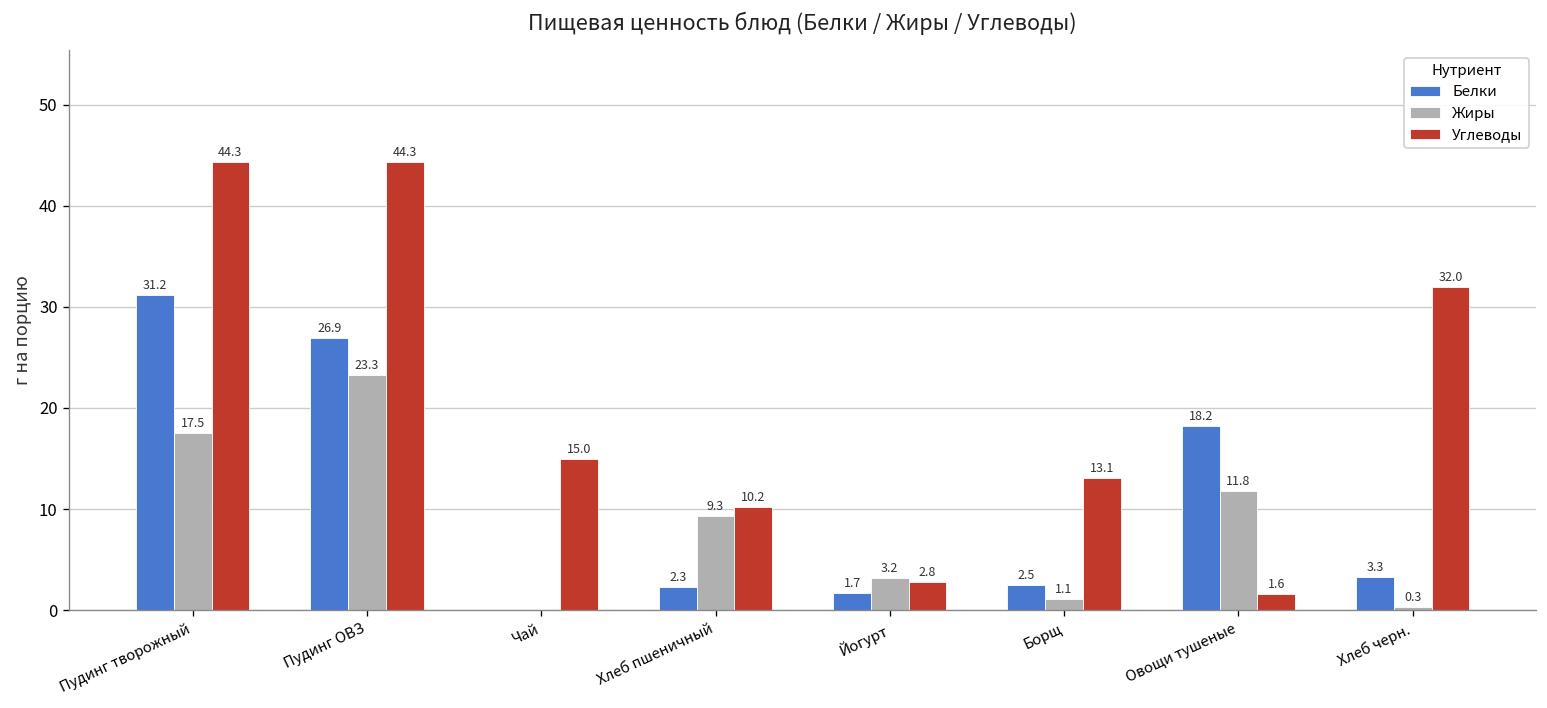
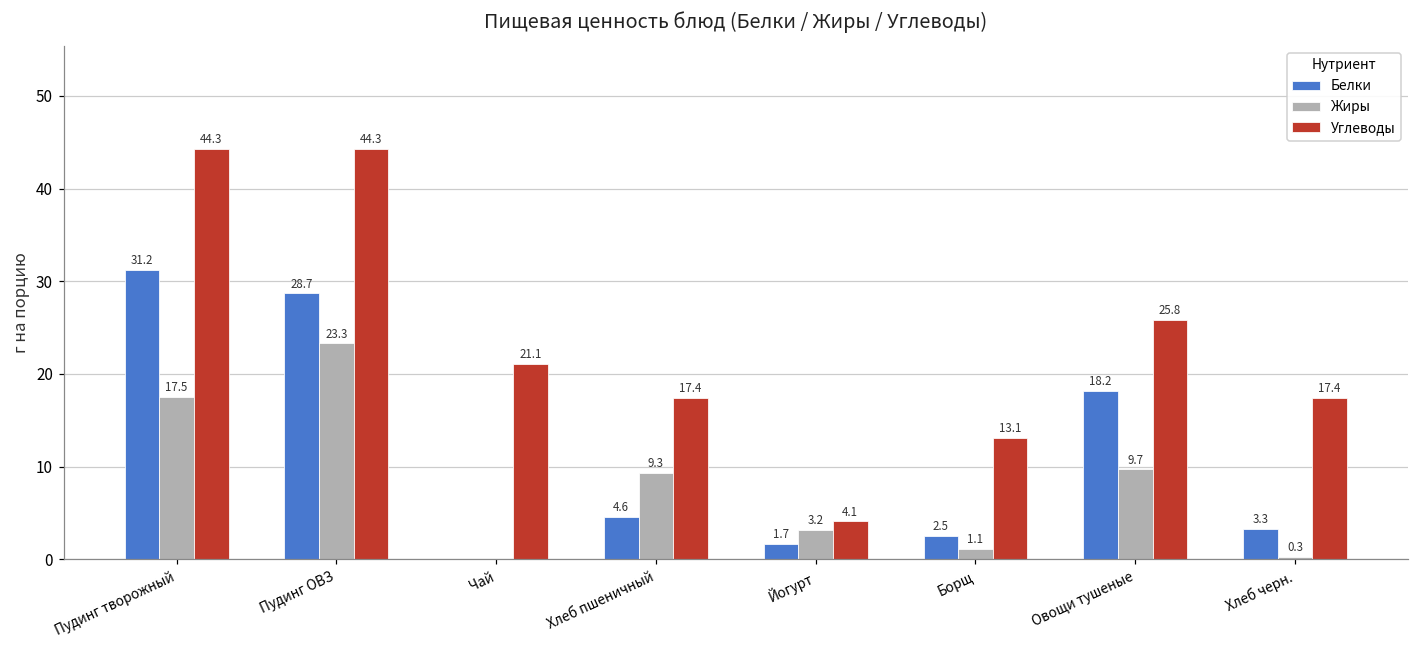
  {
    "Белки": {
      "Пудинг творожный": 31.2,
-     "Пудинг ОВЗ": 26.9,
-     "Хлеб пшеничный": 2.3,
+     "Пудинг ОВЗ": 28.7,
+     "Хлеб пшеничный": 4.6,
      "Йогурт": 1.7,
      "Борщ": 2.5,
      "Овощи тушеные": 18.2,
      "Хлеб черн.": 3.3
    },
    "Жиры": {
      "Пудинг творожный": 17.5,
      "Пудинг ОВЗ": 23.3,
      "Хлеб пшеничный": 9.3,
      "Йогурт": 3.2,
      "Борщ": 1.1,
-     "Овощи тушеные": 11.8,
+     "Овощи тушеные": 9.7,
      "Хлеб черн.": 0.3
    },
    "Углеводы": {
      "Пудинг творожный": 44.3,
      "Пудинг ОВЗ": 44.3,
-     "Чай": 15.0,
-     "Хлеб пшеничный": 10.2,
-     "Йогурт": 2.8,
+     "Чай": 21.1,
+     "Хлеб пшеничный": 17.4,
+     "Йогурт": 4.1,
      "Борщ": 13.1,
-     "Овощи тушеные": 1.6,
-     "Хлеб черн.": 32.0
+     "Овощи тушеные": 25.8,
+     "Хлеб черн.": 17.4
    }
  }
